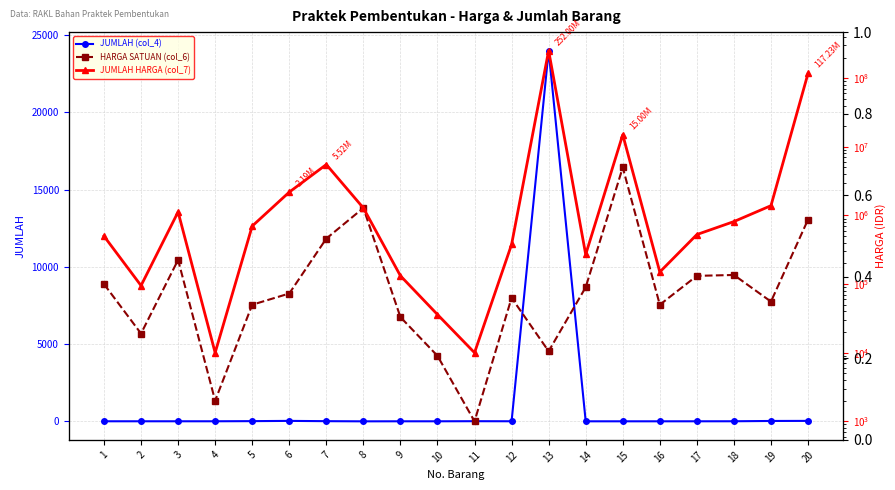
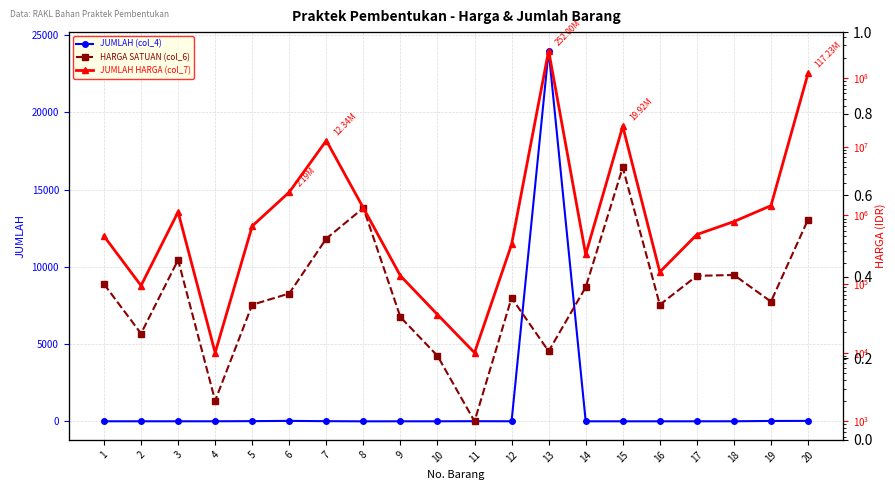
  {
    "JUMLAH HARGA (col_7)": {
      "6": "2.19M",
-     "7": "5.52M",
+     "7": "12.34M",
      "13": "252.00M",
-     "15": "15.00M",
+     "15": "19.92M",
      "20": "117.23M"
    }
  }
